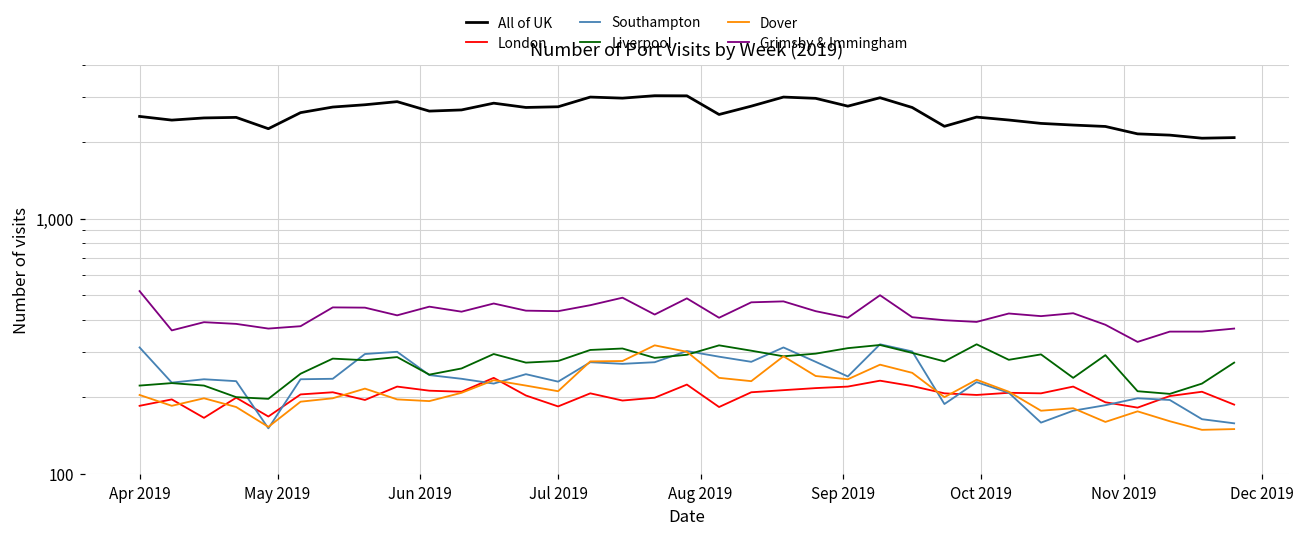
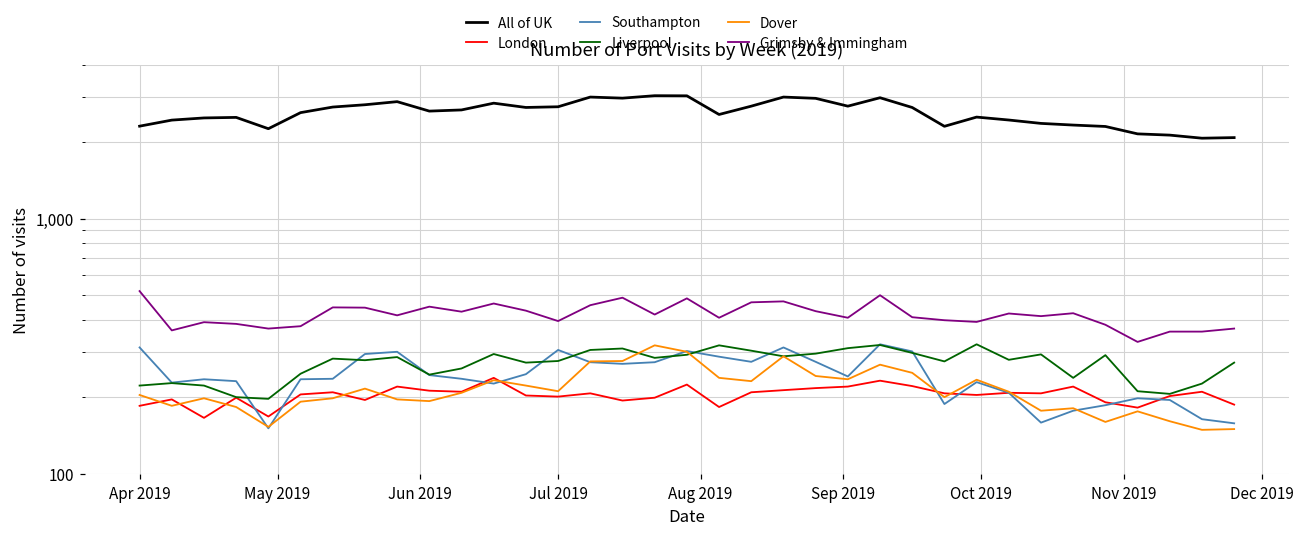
  {
    "All of UK": {
-     "Apr 2019": "2,500",
+     "Apr 2019": "2,300",
      "Jul 2019": "2,700"
    },
    "London": {
      "Apr 2019": "190",
-     "Jul 2019": "180"
+     "Jul 2019": "200"
    },
    "Southampton": {
      "Apr 2019": "310",
-     "Jul 2019": "230"
+     "Jul 2019": "310"
    },
    "Liverpool": {
      "Apr 2019": "220",
      "Jul 2019": "280"
    },
    "Dover": {
      "Apr 2019": "200",
      "Jul 2019": "210"
    },
    "Grimsby & Immingham": {
      "Apr 2019": "520",
-     "Jul 2019": "430"
+     "Jul 2019": "400"
    }
  }
